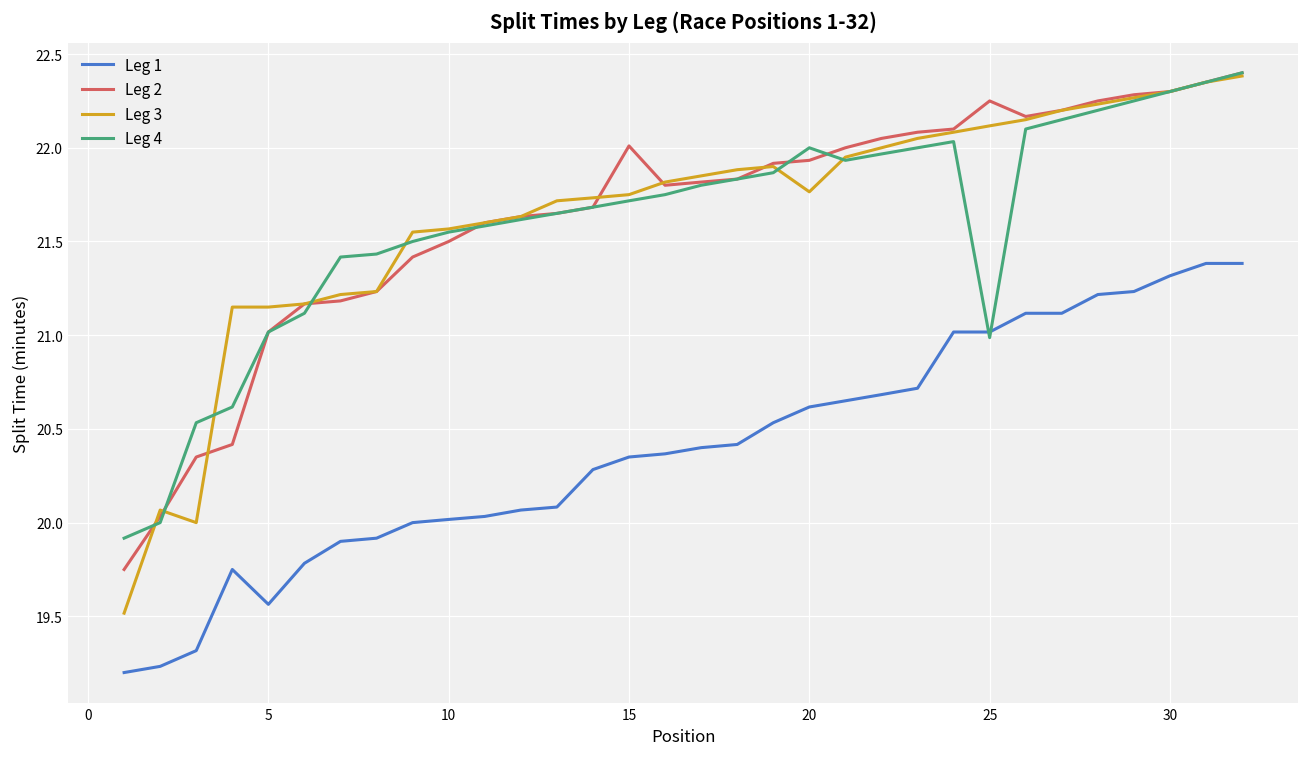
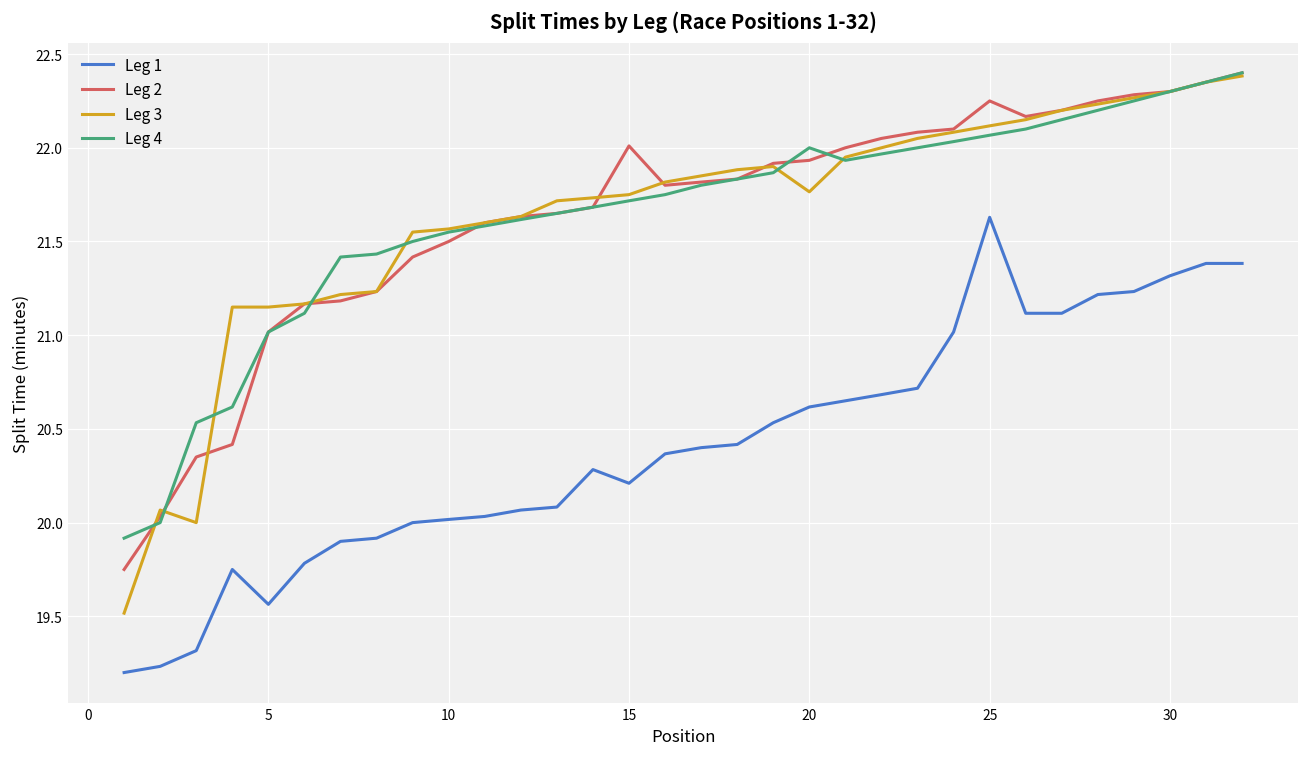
  {
    "Leg 1": {
      "5": 19.56,
      "10": 20.02,
-     "15": 20.35,
+     "15": 20.21,
      "20": 20.62,
-     "25": 21.02,
+     "25": 21.63,
      "30": 21.32
    },
    "Leg 2": {
      "10": 21.50,
      "15": 22.01,
      "20": 21.93,
      "25": 22.25
    },
    "Leg 3": {
      "5": 21.15,
      "10": 21.57,
      "15": 21.75,
      "20": 21.77,
      "25": 22.12
    },
    "Leg 4": {
      "10": 21.55,
      "15": 21.72,
      "20": 22.00,
-     "25": 20.99
+     "25": 22.07
    }
  }
